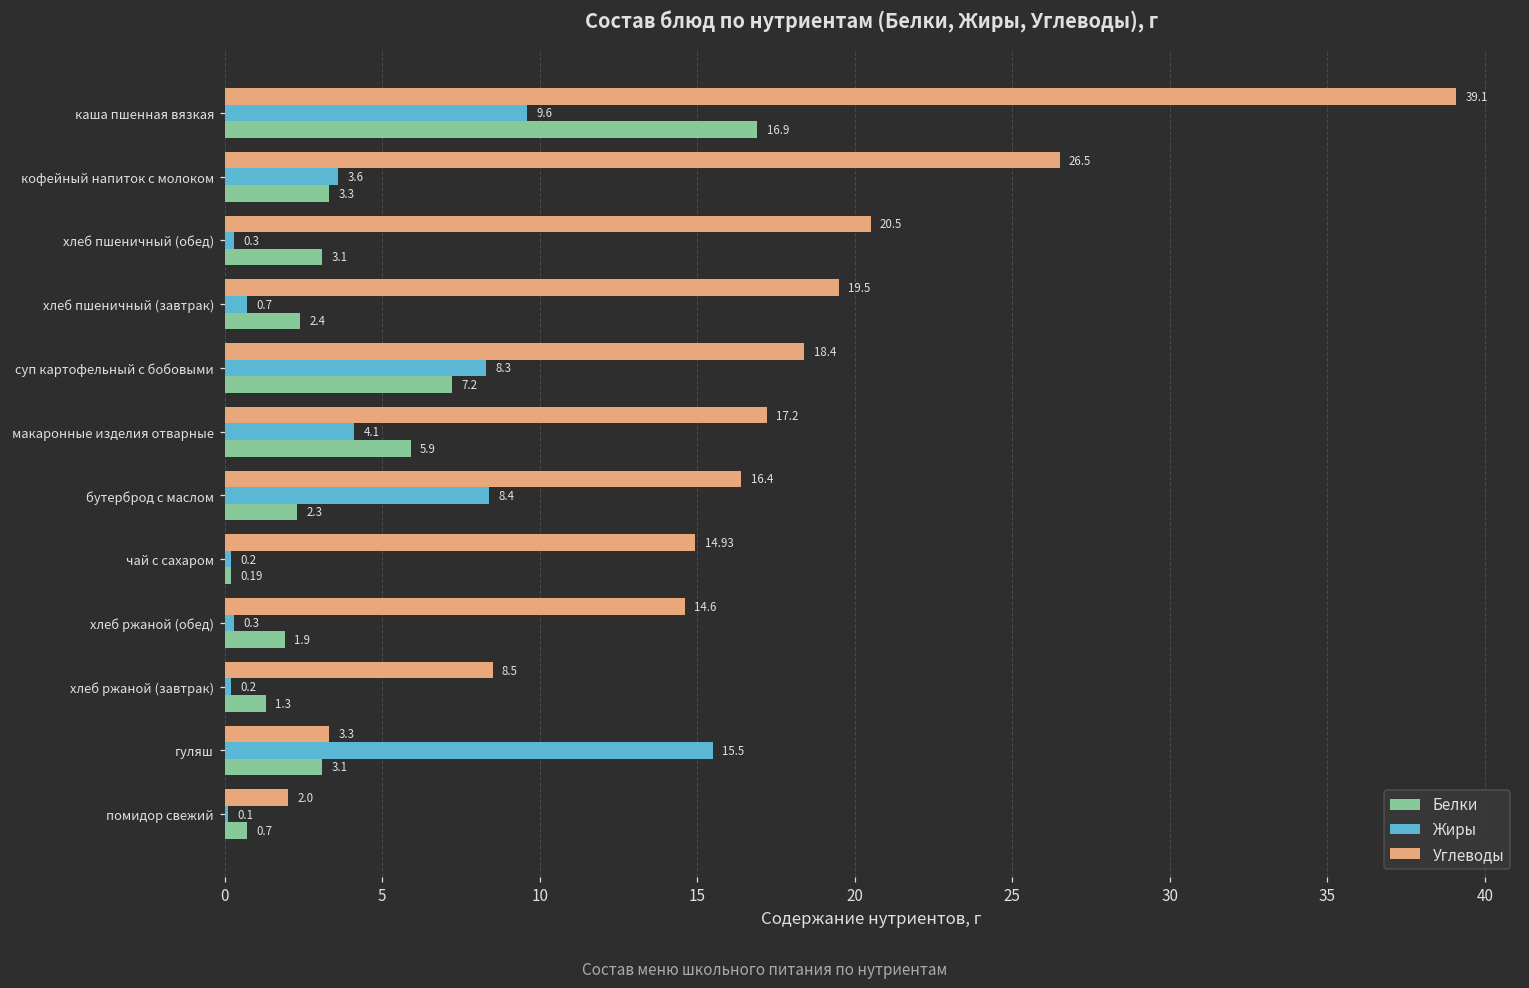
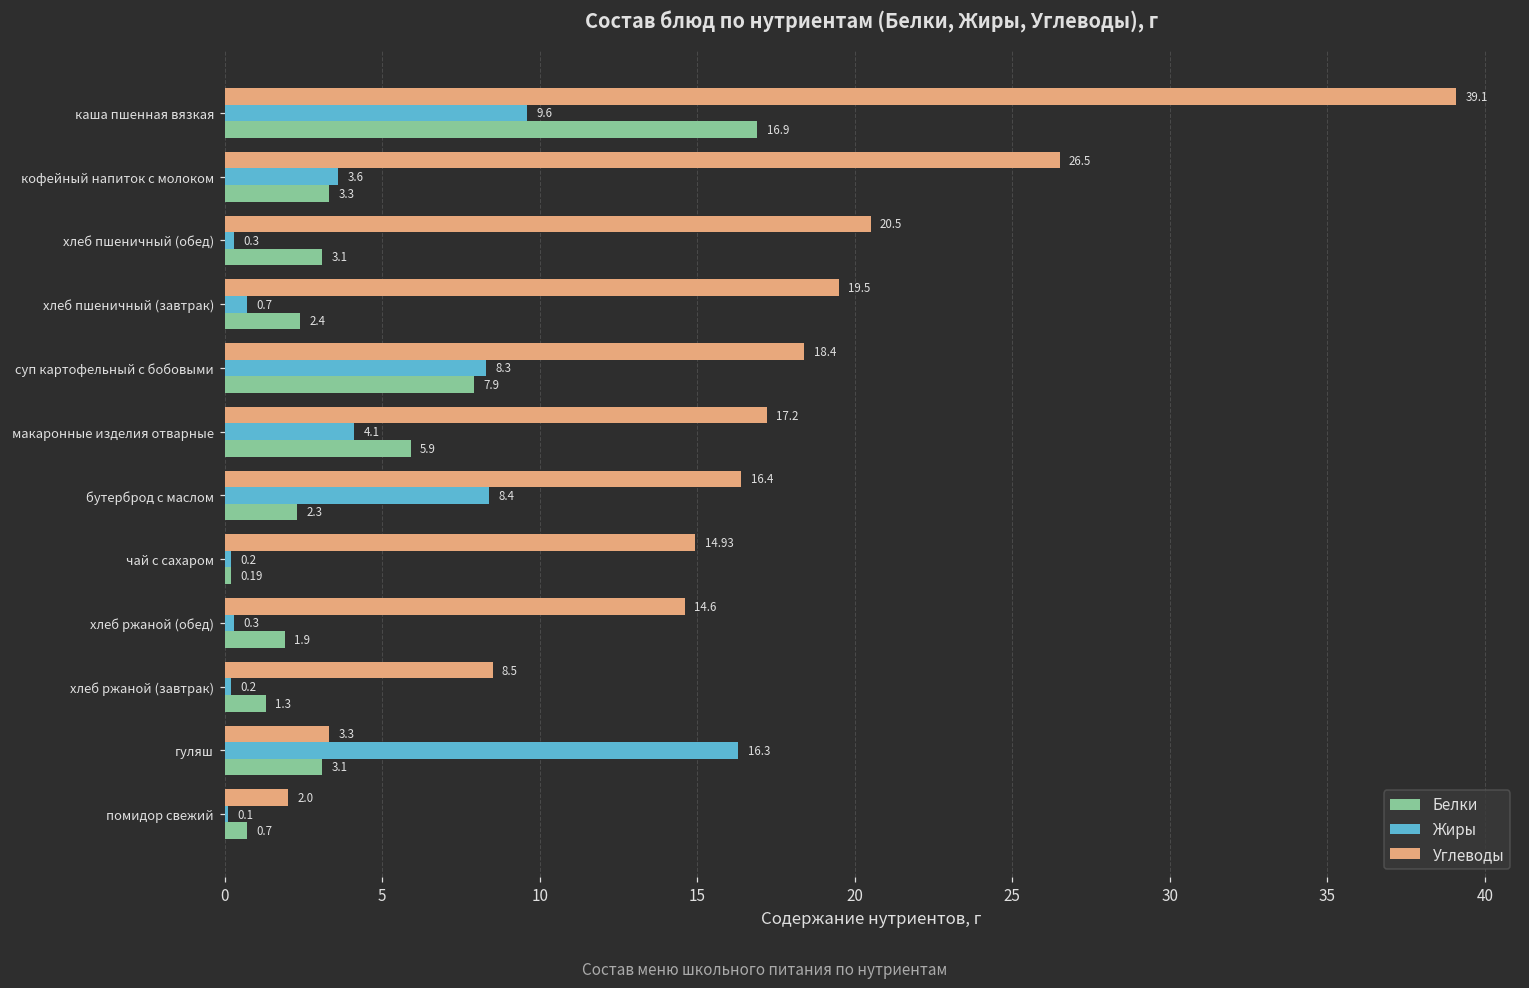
  {
    "Белки": {
      "каша пшенная вязкая": 16.9,
      "кофейный напиток с молоком": 3.3,
      "хлеб пшеничный (обед)": 3.1,
      "хлеб пшеничный (завтрак)": 2.4,
-     "суп картофельный с бобовыми": 7.2,
+     "суп картофельный с бобовыми": 7.9,
      "макаронные изделия отварные": 5.9,
      "бутерброд с маслом": 2.3,
      "чай с сахаром": 0.19,
      "хлеб ржаной (обед)": 1.9,
      "хлеб ржаной (завтрак)": 1.3,
      "гуляш": 3.1,
      "помидор свежий": 0.7
    },
    "Жиры": {
      "каша пшенная вязкая": 9.6,
      "кофейный напиток с молоком": 3.6,
      "хлеб пшеничный (обед)": 0.3,
      "хлеб пшеничный (завтрак)": 0.7,
      "суп картофельный с бобовыми": 8.3,
      "макаронные изделия отварные": 4.1,
      "бутерброд с маслом": 8.4,
      "чай с сахаром": 0.2,
      "хлеб ржаной (обед)": 0.3,
      "хлеб ржаной (завтрак)": 0.2,
-     "гуляш": 15.5,
+     "гуляш": 16.3,
      "помидор свежий": 0.1
    },
    "Углеводы": {
      "каша пшенная вязкая": 39.1,
      "кофейный напиток с молоком": 26.5,
      "хлеб пшеничный (обед)": 20.5,
      "хлеб пшеничный (завтрак)": 19.5,
      "суп картофельный с бобовыми": 18.4,
      "макаронные изделия отварные": 17.2,
      "бутерброд с маслом": 16.4,
      "чай с сахаром": 14.93,
      "хлеб ржаной (обед)": 14.6,
      "хлеб ржаной (завтрак)": 8.5,
      "гуляш": 3.3,
      "помидор свежий": 2.0
    }
  }
